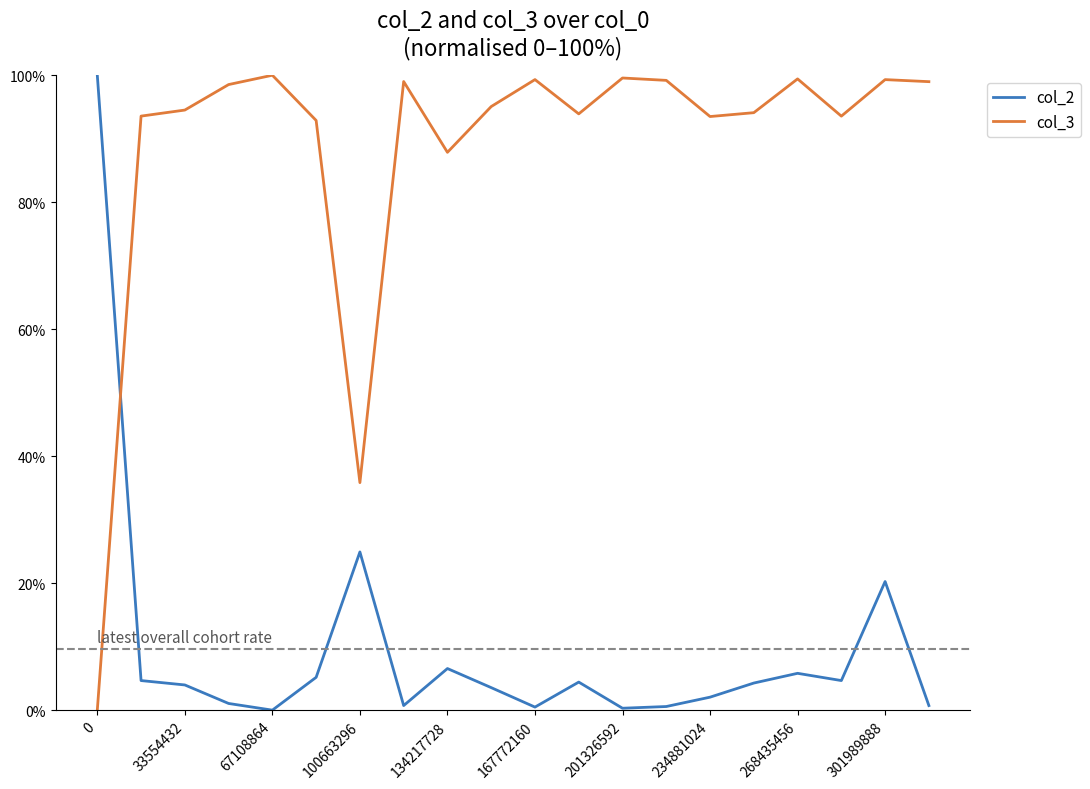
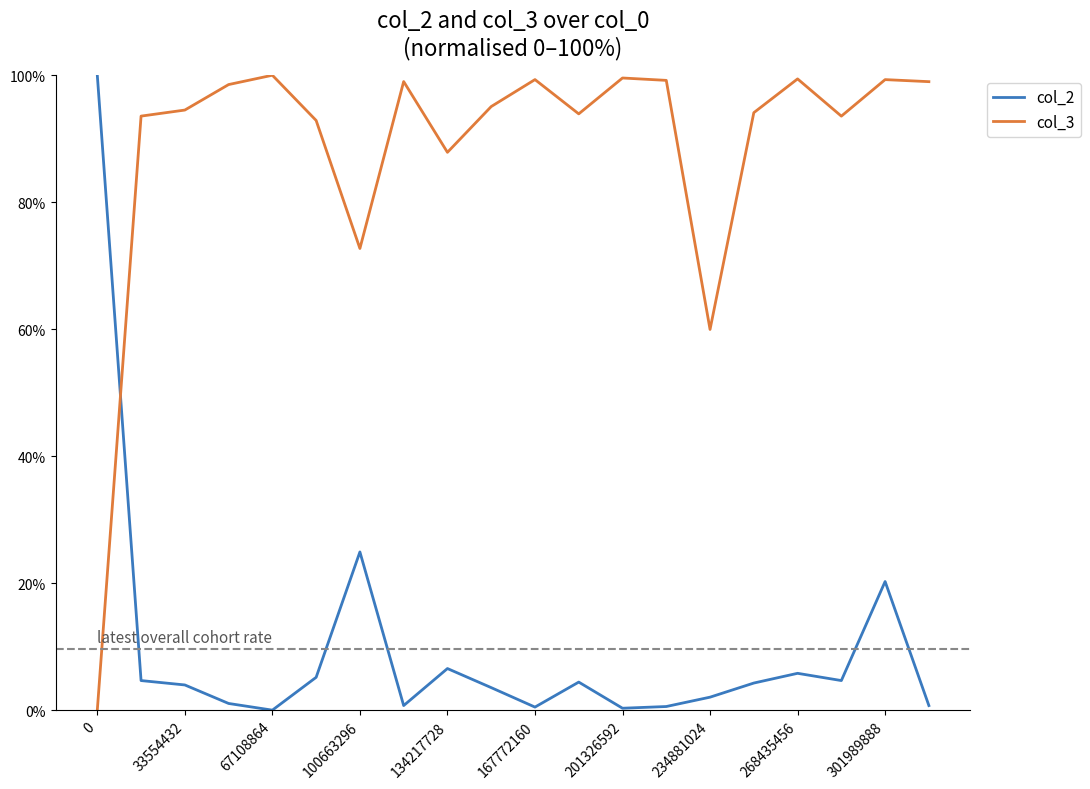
  {
    "col_2": {
      "0": "100%",
      "33554432": "4%",
      "67108864": "0%",
      "100663296": "25%",
      "134217728": "7%",
      "167772160": "0%",
      "201326592": "0%",
      "234881024": "2%",
      "268435456": "6%",
      "301989888": "20%"
    },
    "col_3": {
      "0": "0%",
      "33554432": "95%",
      "67108864": "100%",
-     "100663296": "36%",
+     "100663296": "73%",
      "134217728": "88%",
      "167772160": "99%",
      "201326592": "100%",
-     "234881024": "93%",
+     "234881024": "60%",
      "268435456": "99%",
      "301989888": "99%"
    }
  }
